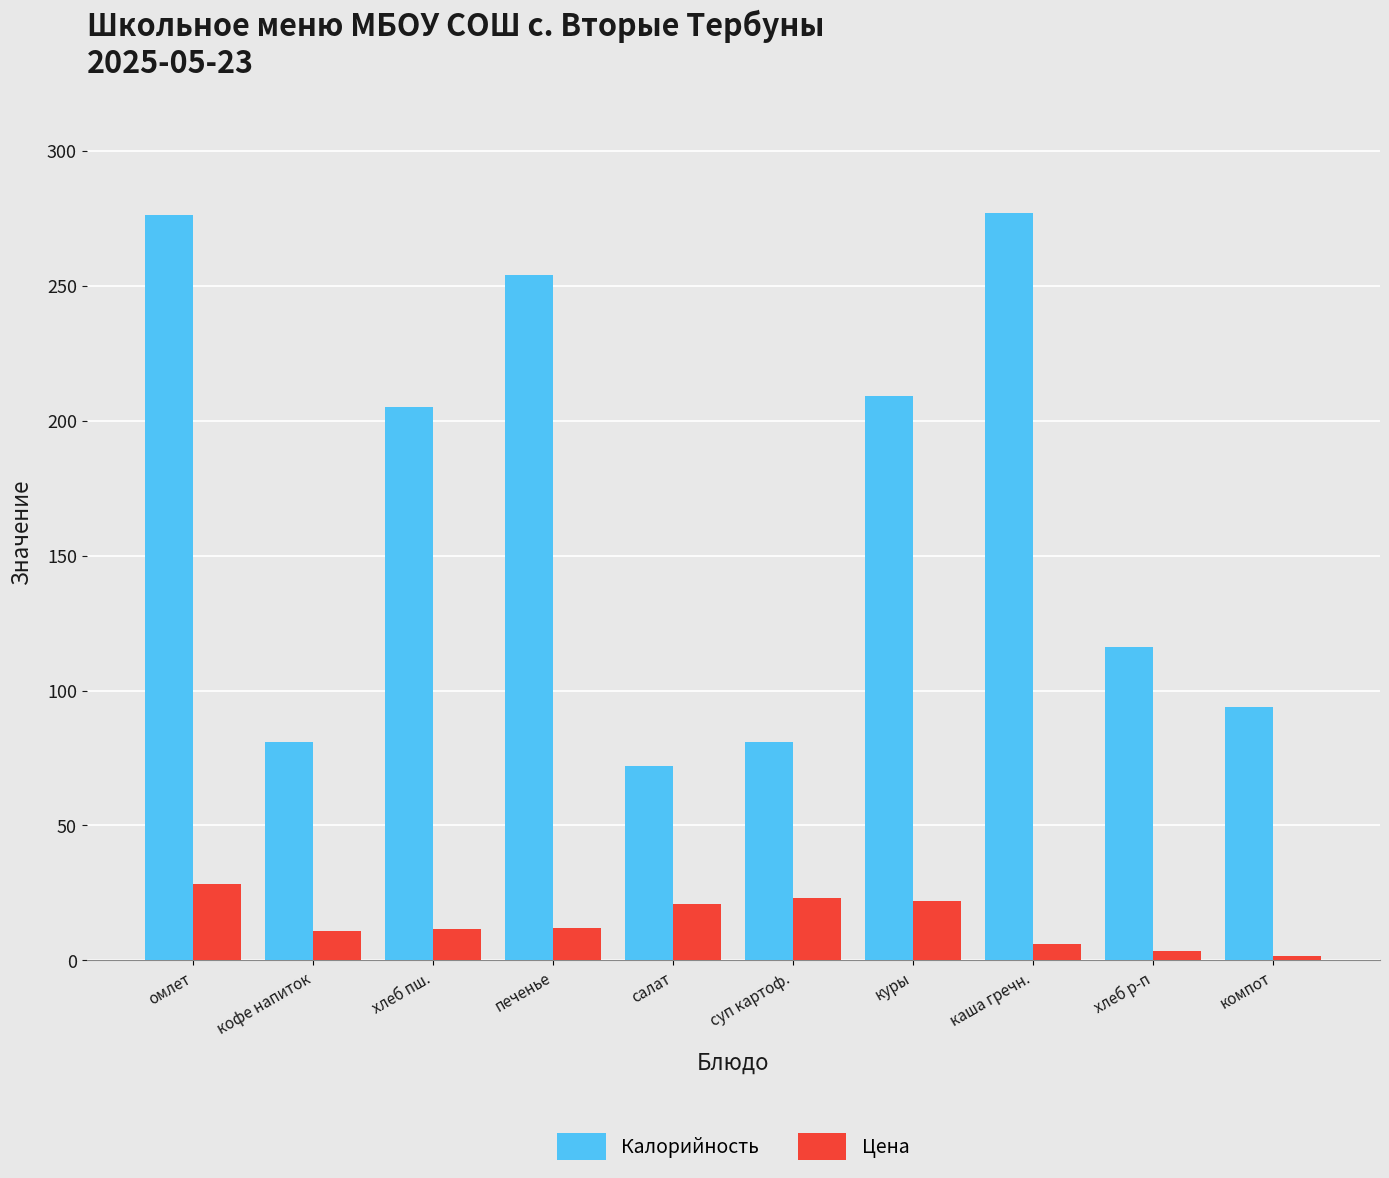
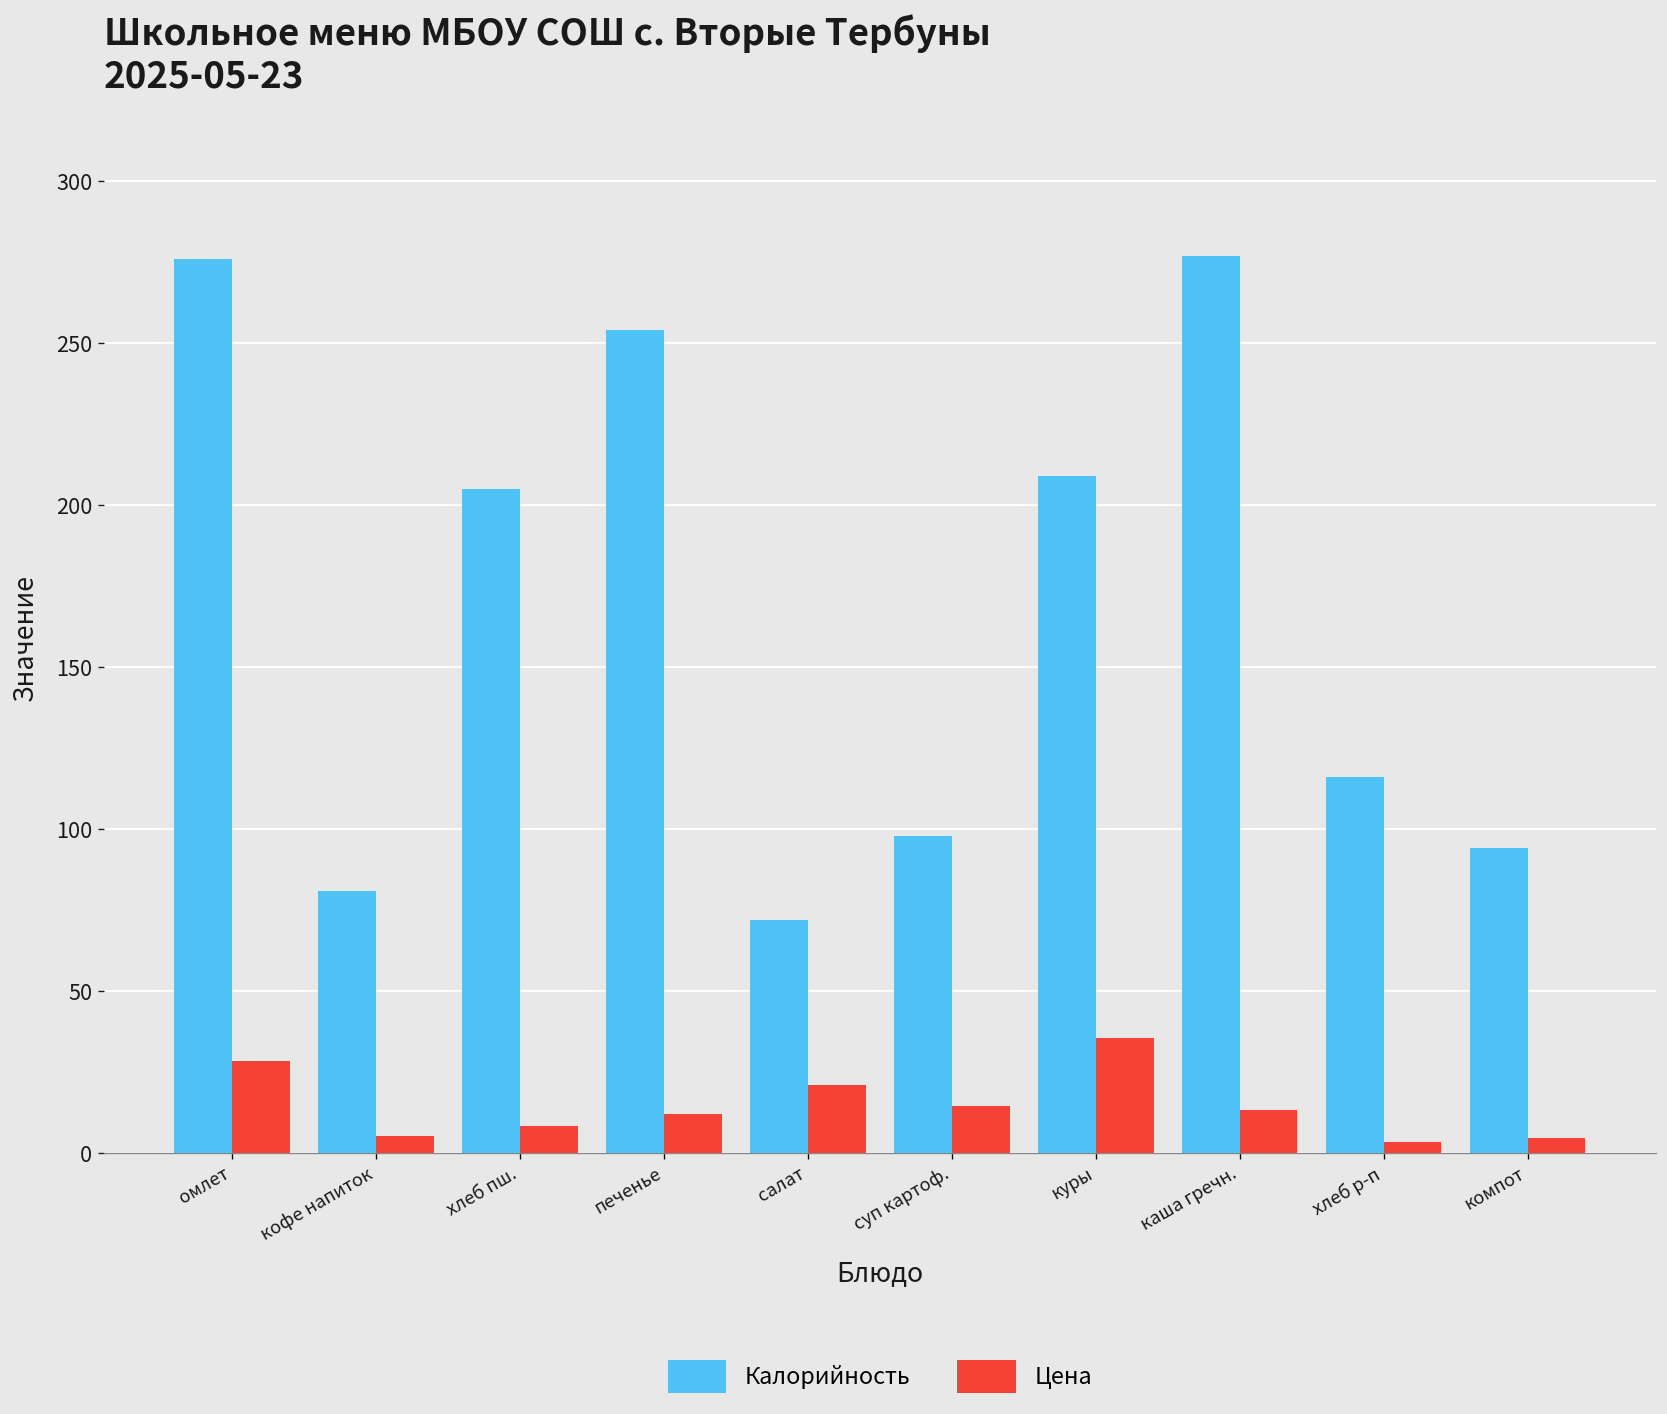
  {
    "Калорийность": {
      "омлет": 276,
      "кофе напиток": 81,
      "хлеб пш.": 205,
      "печенье": 254,
      "салат": 72,
-     "суп картоф.": 81,
+     "суп картоф.": 98,
      "куры": 209,
      "каша гречн.": 277,
      "хлеб р-п": 116,
      "компот": 94
    },
    "Цена": {
      "омлет": 28,
-     "кофе напиток": 11,
-     "хлеб пш.": 12,
+     "кофе напиток": 5,
+     "хлеб пш.": 8,
      "печенье": 12,
      "салат": 21,
-     "суп картоф.": 23,
-     "куры": 22,
-     "каша гречн.": 6,
+     "суп картоф.": 15,
+     "куры": 36,
+     "каша гречн.": 13,
      "хлеб р-п": 3,
-     "компот": 2
+     "компот": 5
    }
  }
